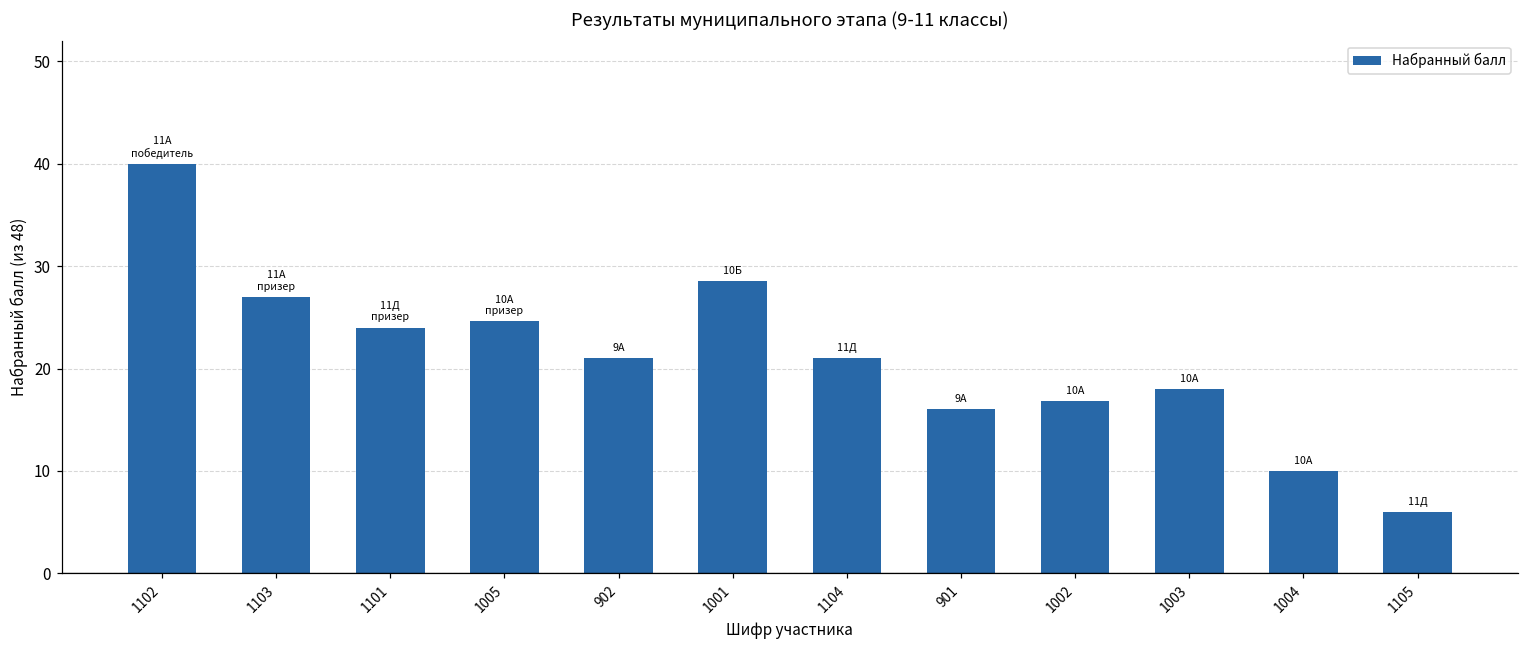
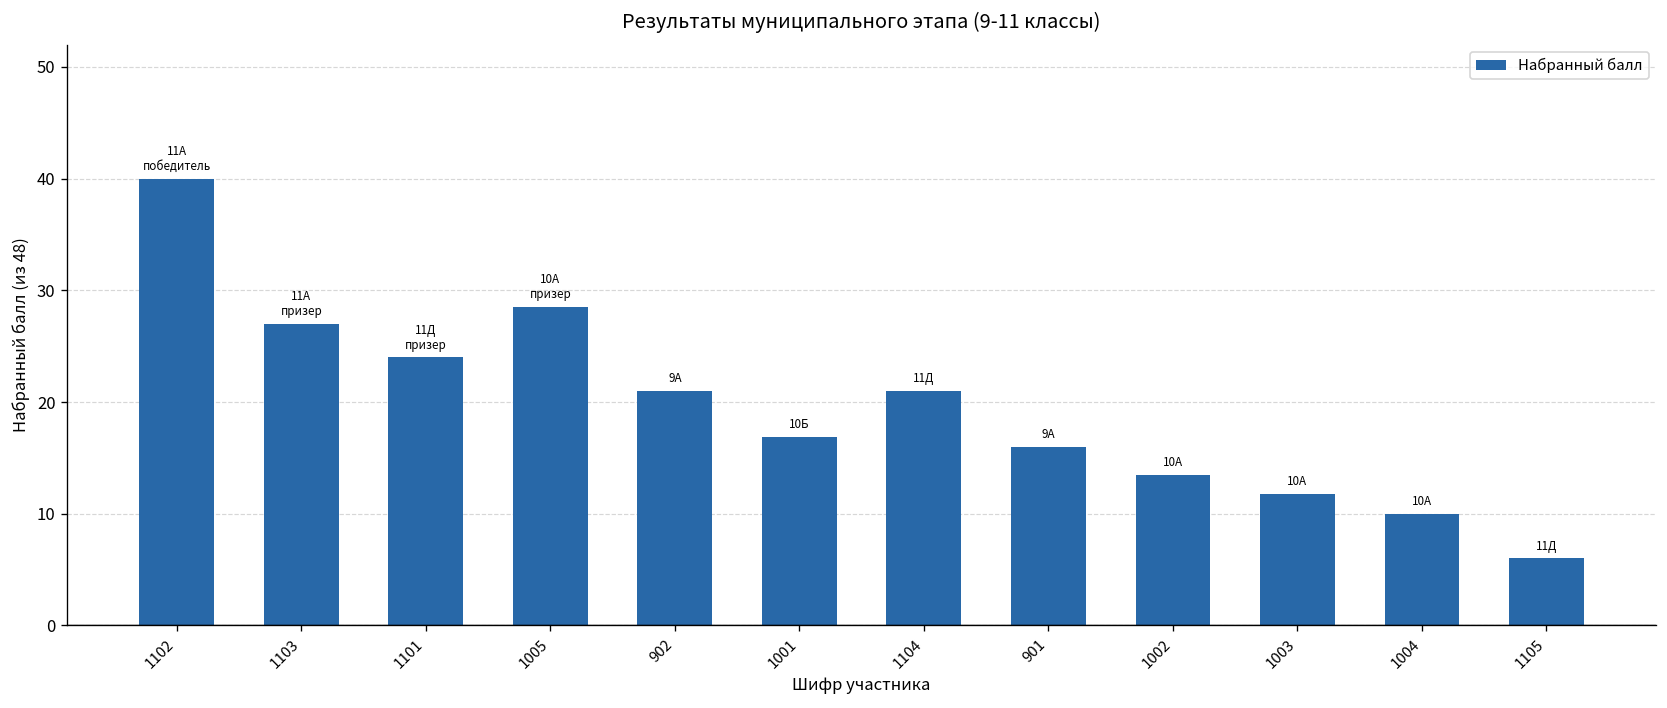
  {
-   "1005": 25,
-   "1001": 29,
-   "1002": 17,
-   "1003": 18
+   "1005": 29,
+   "1001": 17,
+   "1002": 14,
+   "1003": 12
  }
